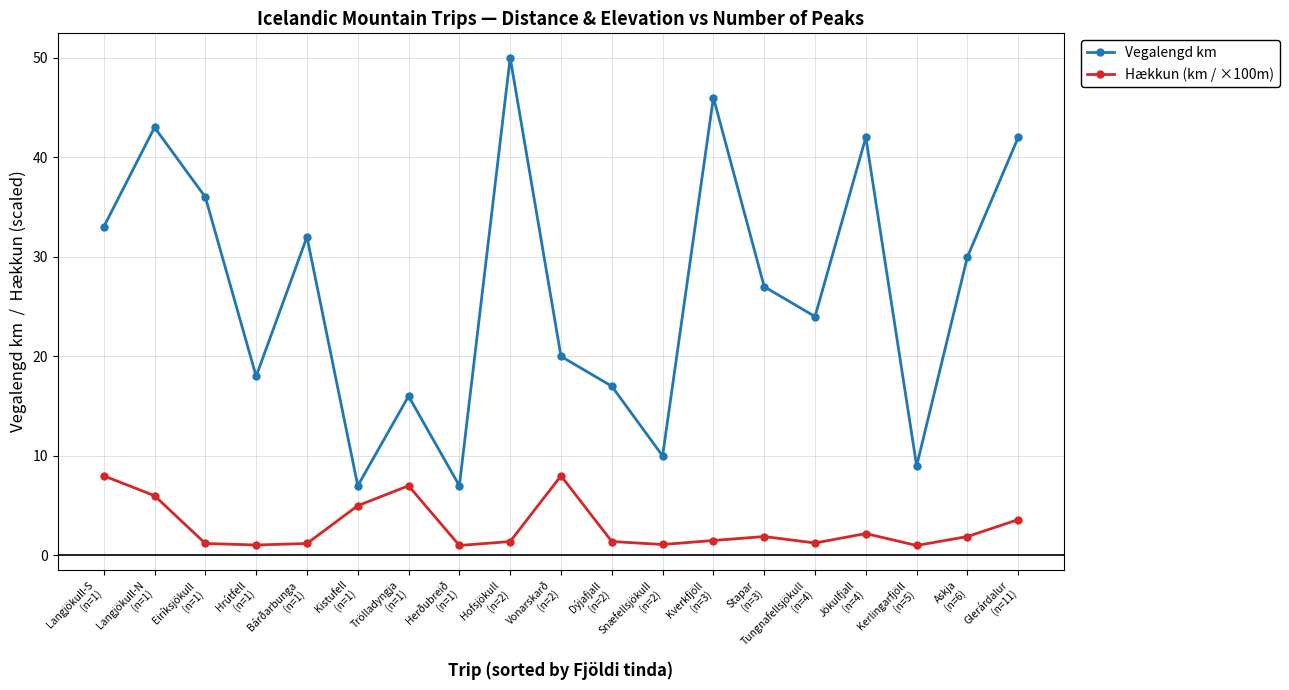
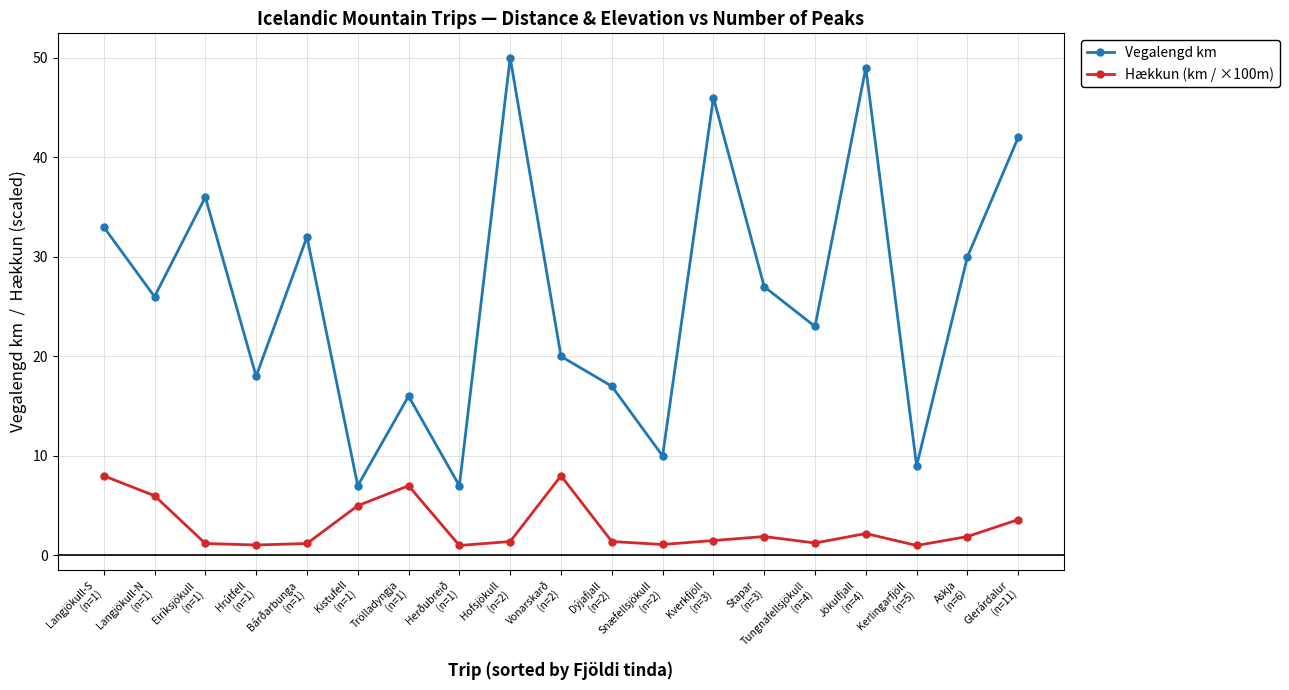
  {
    "Vegalengd km": {
      "Langjökull-S (n=1)": 33,
-     "Langjökull-N (n=1)": 43,
+     "Langjökull-N (n=1)": 26,
      "Eiríksjökull (n=1)": 36,
      "Hrútfell (n=1)": 18,
      "Bárðarbunga (n=1)": 32,
      "Kistufell (n=1)": 7,
      "Trölladyngja (n=1)": 16,
      "Herðubreið (n=1)": 7,
      "Hofsjökull (n=2)": 50,
      "Vonarskarð (n=2)": 20,
      "Dýjafjall (n=2)": 17,
      "Snæfellsjökull (n=2)": 10,
      "Kverkfjöll (n=3)": 46,
      "Stapar (n=3)": 27,
-     "Tungnafellsjökull (n=4)": 24,
-     "Jökulfjall (n=4)": 42,
+     "Tungnafellsjökull (n=4)": 23,
+     "Jökulfjall (n=4)": 49,
      "Kerlingarfjöll (n=5)": 9,
      "Askja (n=6)": 30,
      "Glerárdalur (n=11)": 42
    },
    "Hækkun (km / ×100m)": {
      "Langjökull-S (n=1)": 8,
      "Langjökull-N (n=1)": 6,
      "Eiríksjökull (n=1)": 1,
      "Hrútfell (n=1)": 1,
      "Bárðarbunga (n=1)": 1,
      "Kistufell (n=1)": 5,
      "Trölladyngja (n=1)": 7,
      "Herðubreið (n=1)": 1,
      "Hofsjökull (n=2)": 1,
      "Vonarskarð (n=2)": 8,
      "Dýjafjall (n=2)": 1,
      "Snæfellsjökull (n=2)": 1,
      "Kverkfjöll (n=3)": 2,
      "Stapar (n=3)": 2,
      "Tungnafellsjökull (n=4)": 1,
      "Jökulfjall (n=4)": 2,
      "Kerlingarfjöll (n=5)": 1,
      "Askja (n=6)": 2,
      "Glerárdalur (n=11)": 4
    }
  }
